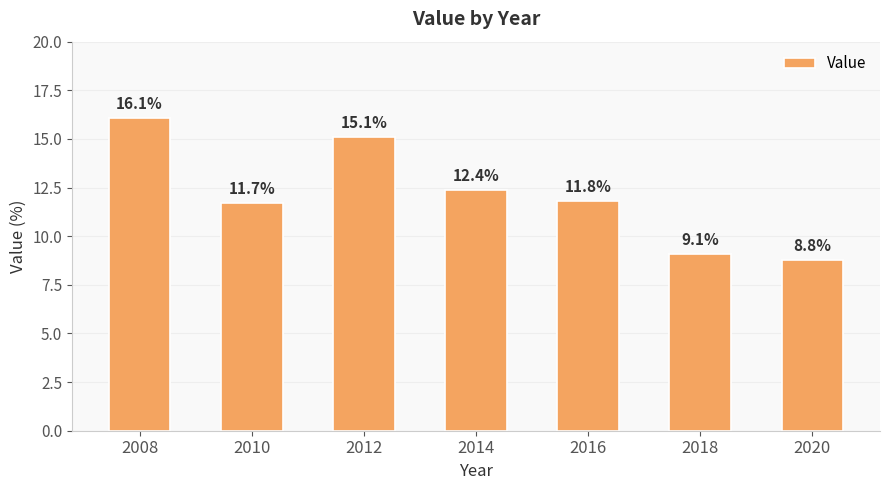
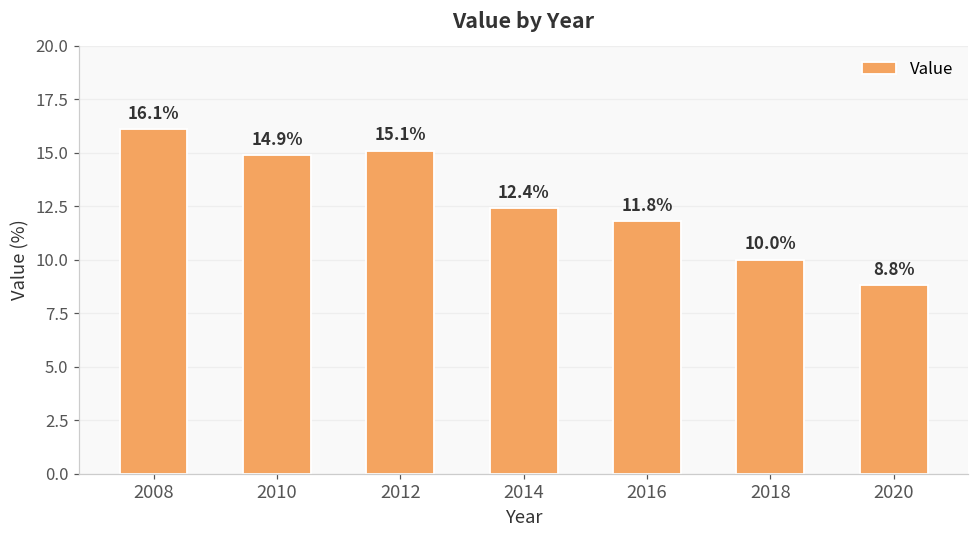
  {
    "2008": "16.1%",
-   "2010": "11.7%",
+   "2010": "14.9%",
    "2012": "15.1%",
    "2014": "12.4%",
    "2016": "11.8%",
-   "2018": "9.1%",
+   "2018": "10.0%",
    "2020": "8.8%"
  }
